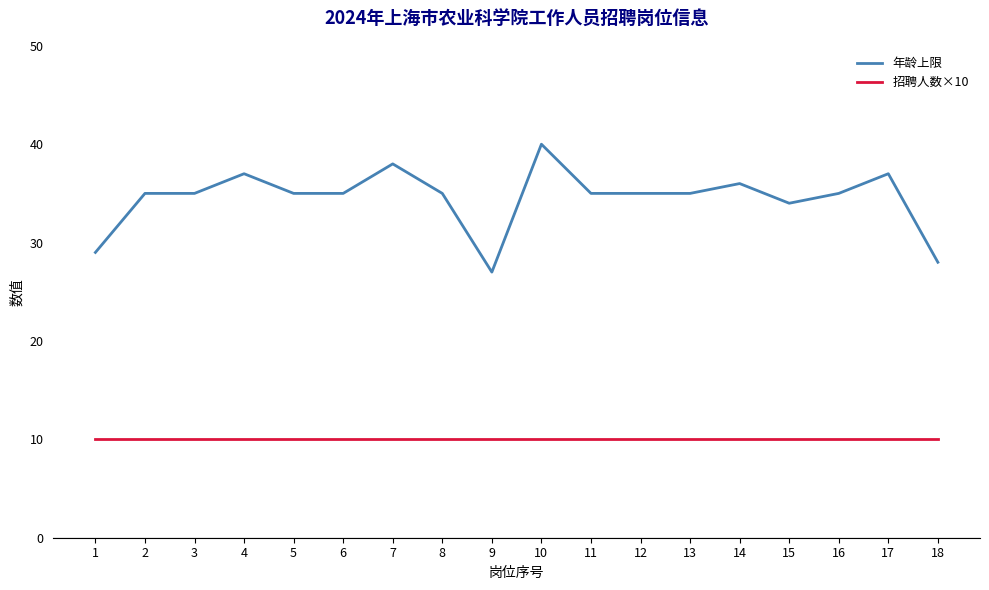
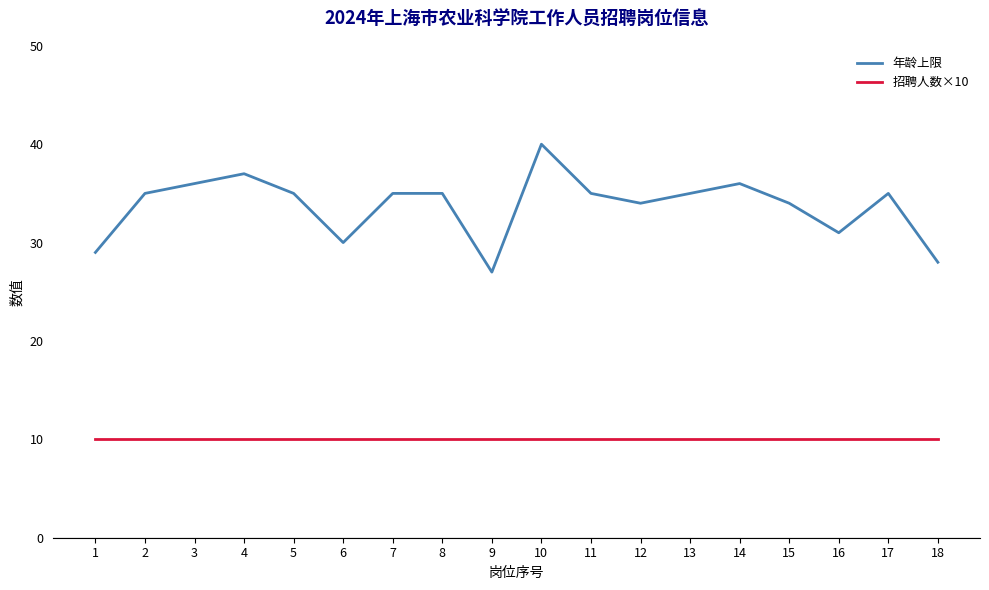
  {
    "年龄上限": {
      "1": 29,
      "2": 35,
-     "3": 35,
+     "3": 36,
      "4": 37,
      "5": 35,
-     "6": 35,
-     "7": 38,
+     "6": 30,
+     "7": 35,
      "8": 35,
      "9": 27,
      "10": 40,
      "11": 35,
-     "12": 35,
+     "12": 34,
      "13": 35,
      "14": 36,
      "15": 34,
-     "16": 35,
-     "17": 37,
+     "16": 31,
+     "17": 35,
      "18": 28
    },
    "招聘人数×10": {
      "1": 10,
      "2": 10,
      "3": 10,
      "4": 10,
      "5": 10,
      "6": 10,
      "7": 10,
      "8": 10,
      "9": 10,
      "10": 10,
      "11": 10,
      "12": 10,
      "13": 10,
      "14": 10,
      "15": 10,
      "16": 10,
      "17": 10,
      "18": 10
    }
  }
